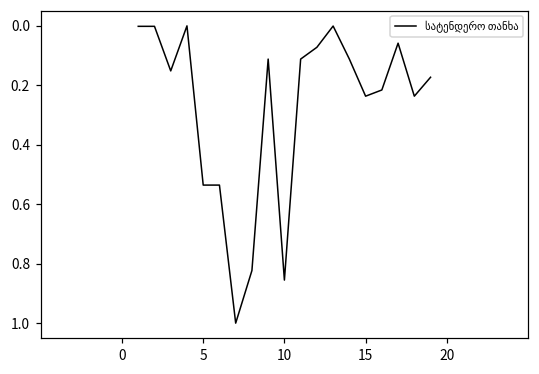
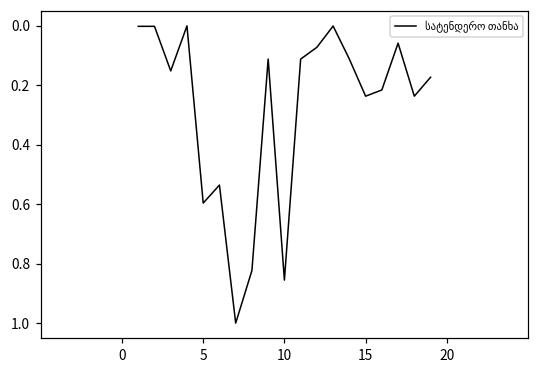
  {
-   "5": 0.54,
+   "5": 0.60,
    "10": 0.86,
    "15": 0.24
  }
